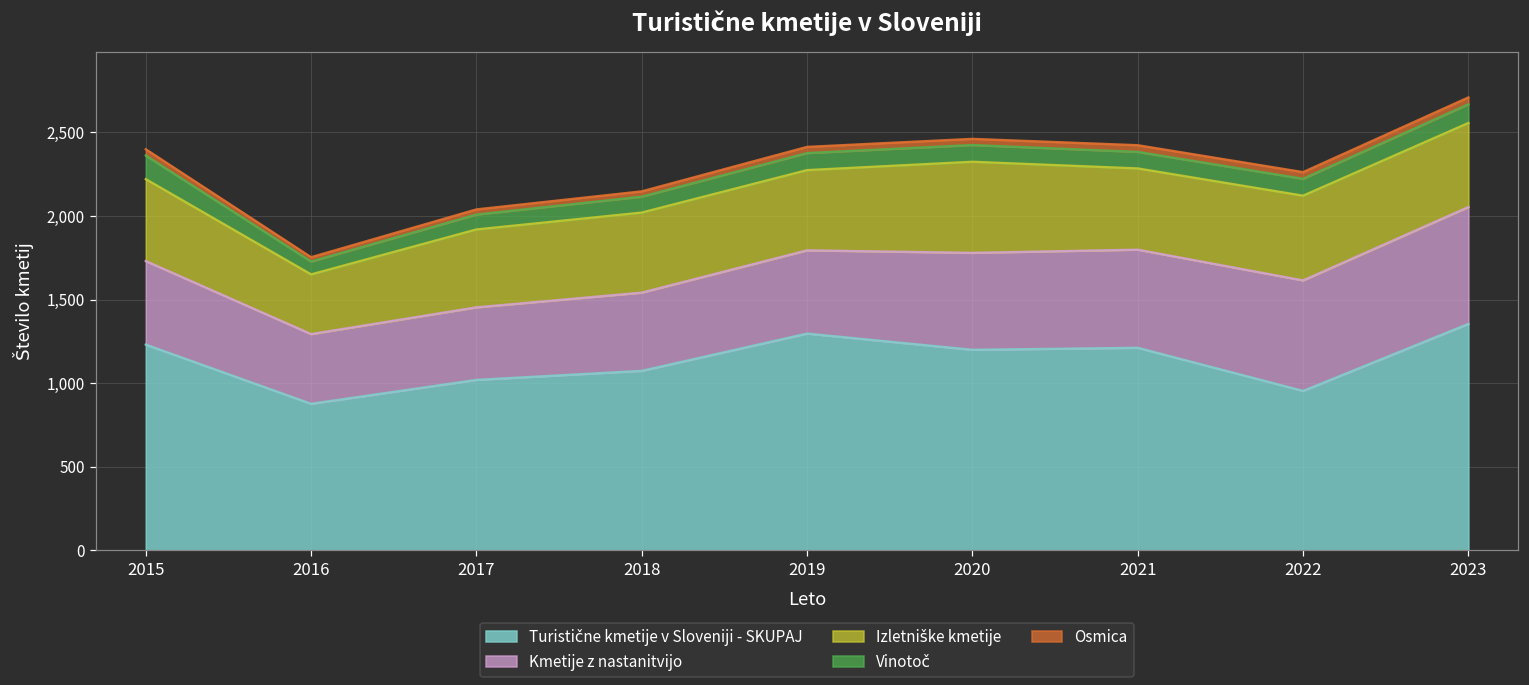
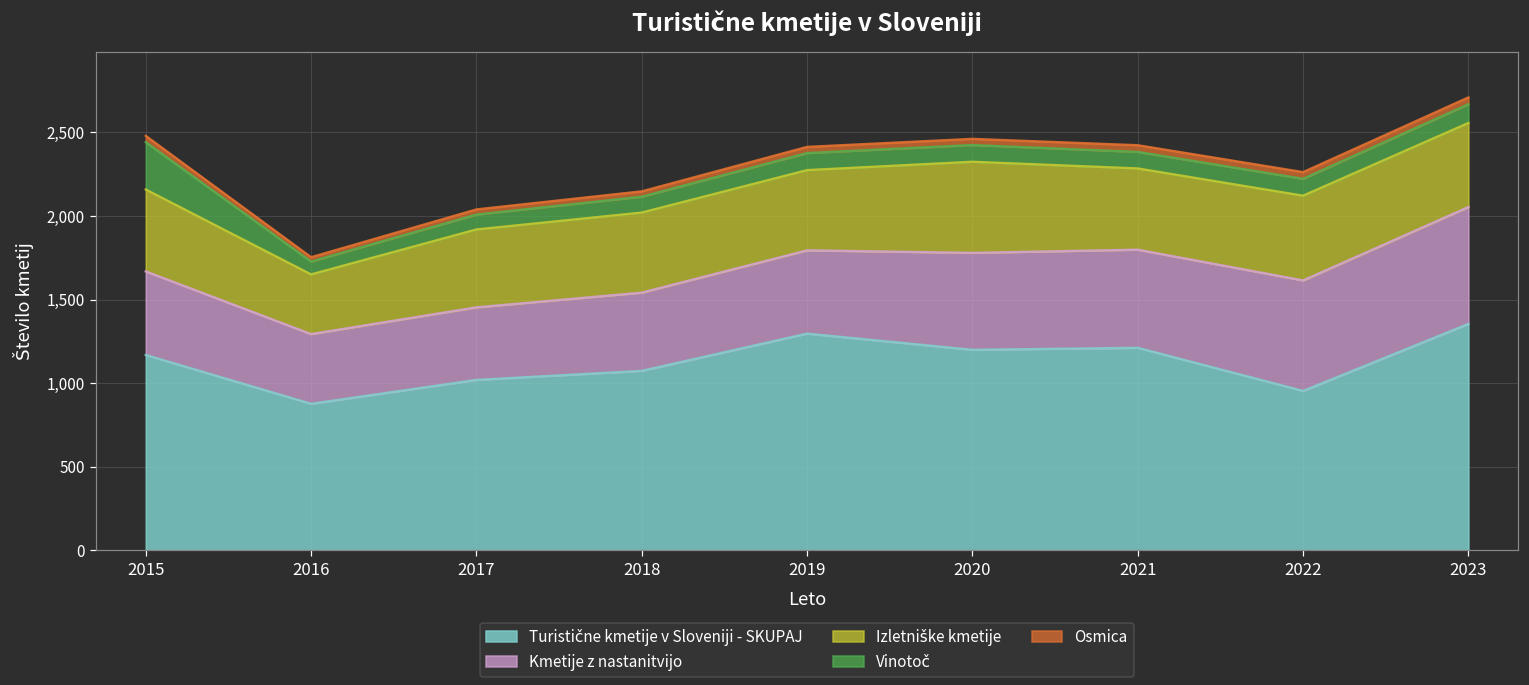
  {
    "Turistične kmetije v Sloveniji - SKUPAJ": {
-     "2015": "1,230",
+     "2015": "1,170",
      "2016": "880",
      "2017": "1,020",
      "2018": "1,070",
      "2019": "1,300",
      "2020": "1,200",
      "2021": "1,210",
      "2022": "950",
      "2023": "1,360"
    },
    "Kmetije z nastanitvijo": {
      "2015": "500",
      "2016": "420",
      "2017": "430",
      "2018": "470",
      "2019": "500",
      "2020": "580",
      "2021": "590",
      "2022": "660",
      "2023": "700"
    },
    "Izletniške kmetije": {
      "2015": "490",
      "2016": "360",
      "2017": "470",
      "2018": "480",
      "2019": "480",
      "2020": "550",
      "2021": "490",
      "2022": "510",
      "2023": "500"
    },
    "Vinotoč": {
-     "2015": "140",
+     "2015": "280",
      "2016": "80",
      "2017": "90",
      "2018": "100",
      "2019": "100",
      "2020": "100",
      "2021": "100",
      "2022": "100",
      "2023": "110"
    },
    "Osmica": {
      "2015": "40",
      "2016": "30",
      "2017": "30",
      "2018": "30",
      "2019": "40",
      "2020": "40",
      "2021": "40",
      "2022": "40",
      "2023": "40"
    }
  }
